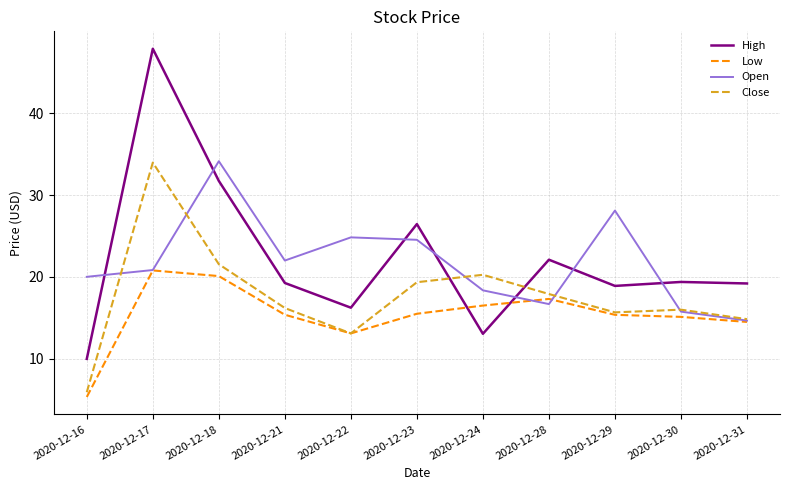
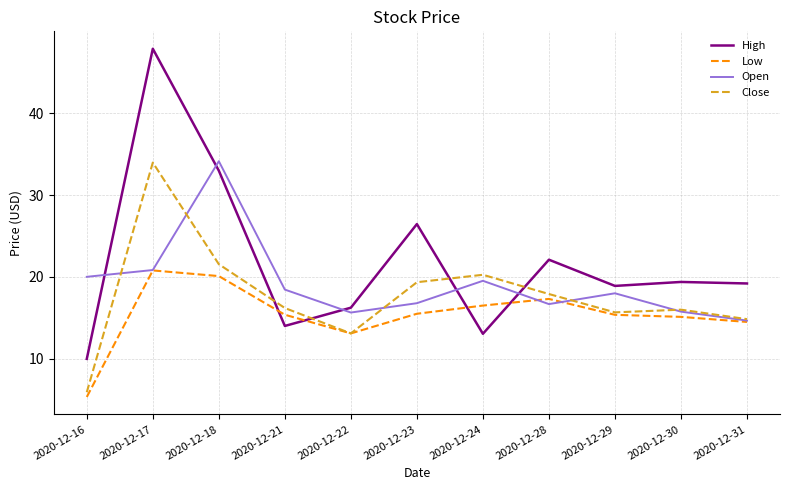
  {
    "High": {
      "2020-12-16": 10,
      "2020-12-17": 48,
-     "2020-12-18": 32,
-     "2020-12-21": 19,
+     "2020-12-18": 33,
+     "2020-12-21": 14,
      "2020-12-22": 16,
      "2020-12-23": 26,
      "2020-12-24": 13,
      "2020-12-28": 22,
      "2020-12-29": 19,
      "2020-12-30": 19,
      "2020-12-31": 19
    },
    "Open": {
      "2020-12-16": 20,
      "2020-12-18": 34,
-     "2020-12-21": 22,
-     "2020-12-22": 25,
-     "2020-12-23": 25,
-     "2020-12-24": 18,
+     "2020-12-21": 18,
+     "2020-12-22": 16,
+     "2020-12-23": 17,
+     "2020-12-24": 20,
      "2020-12-28": 17,
-     "2020-12-29": 28
+     "2020-12-29": 18
    }
  }
